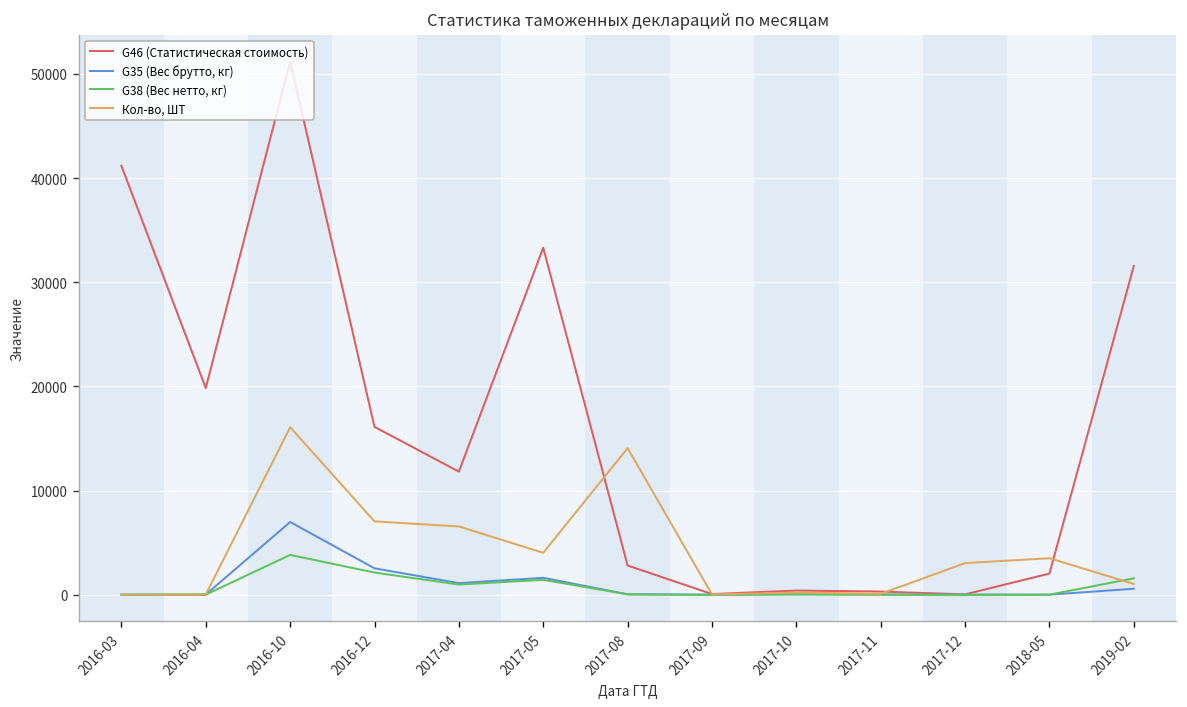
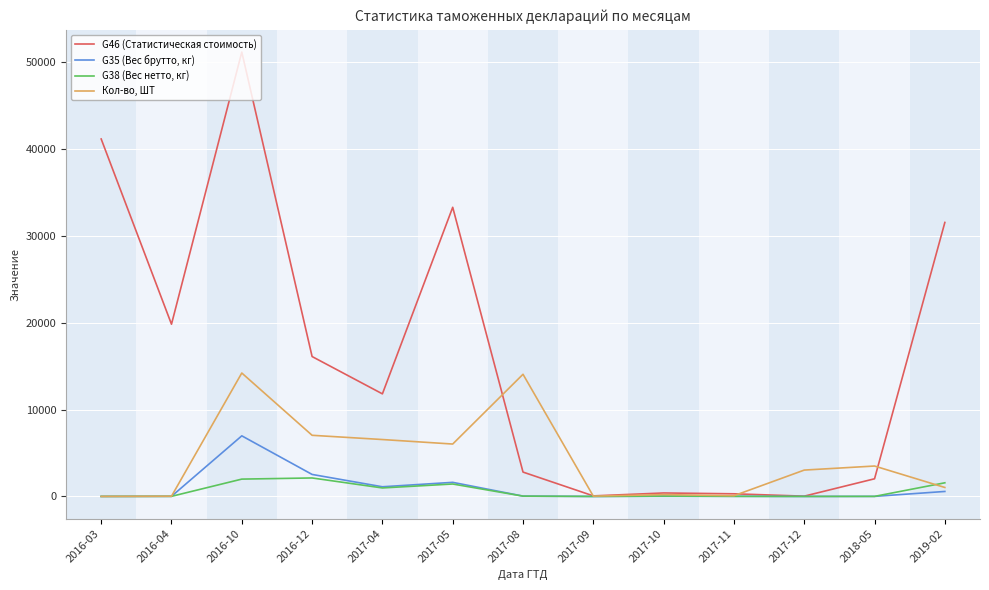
  {
    "G46 (Статистическая стоимость)": {
      "2016-03": 41000,
      "2016-04": 20000,
      "2016-12": 16000,
      "2017-04": 12000,
      "2017-05": 33000,
      "2017-08": 3000,
      "2018-05": 2000,
      "2019-02": 32000
    },
    "G35 (Вес брутто, кг)": {
      "2016-10": 7000,
      "2016-12": 3000,
      "2019-02": 1000
    },
    "G38 (Вес нетто, кг)": {
-     "2016-10": 4000,
+     "2016-10": 2000,
      "2016-12": 2000,
      "2019-02": 2000
    },
    "Кол-во, ШТ": {
-     "2016-10": 16000,
+     "2016-10": 14000,
      "2016-12": 7000,
      "2017-04": 7000,
-     "2017-05": 4000,
+     "2017-05": 6000,
      "2017-08": 14000,
      "2017-12": 3000,
      "2018-05": 4000,
      "2019-02": 1000
    }
  }
